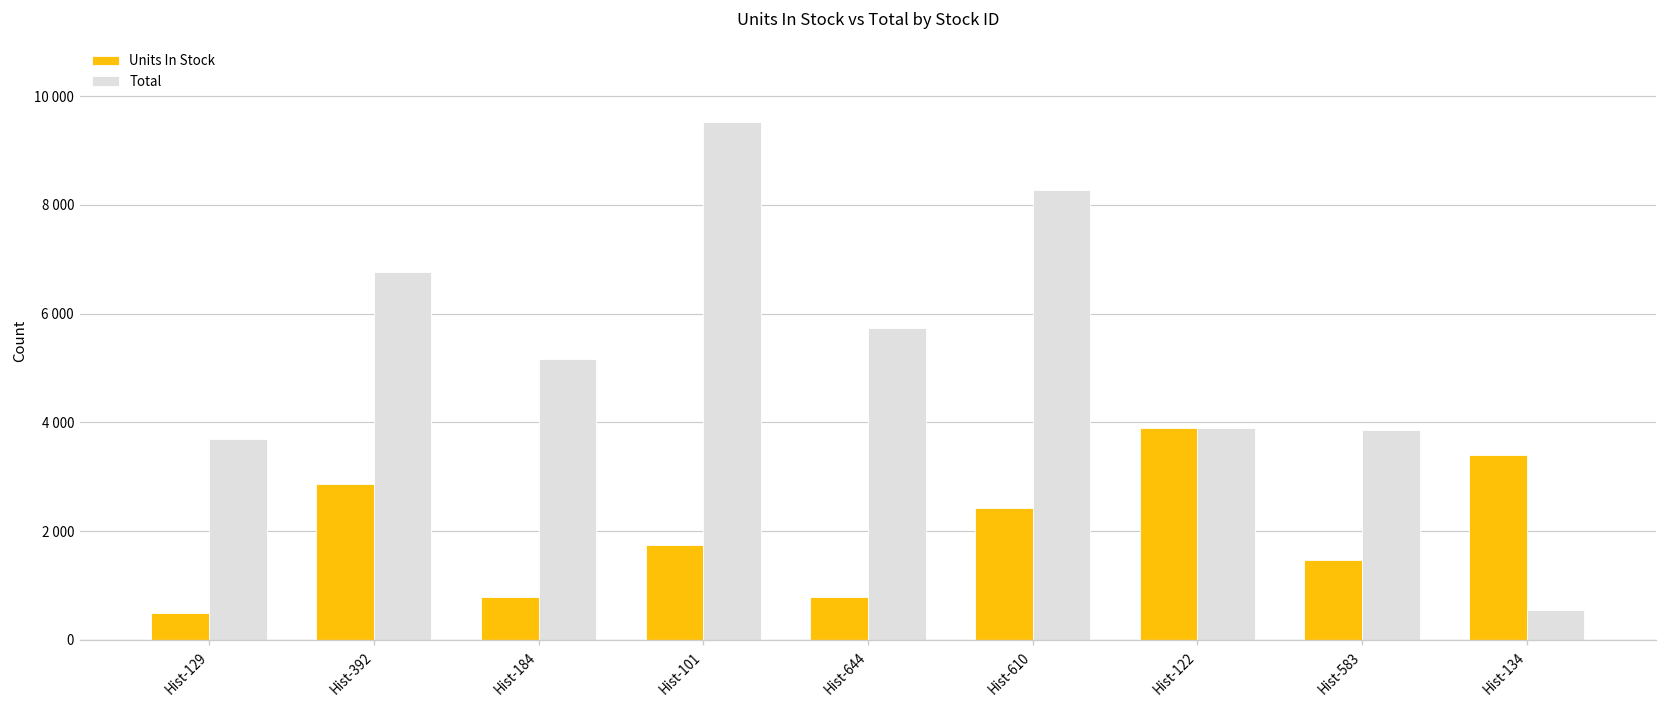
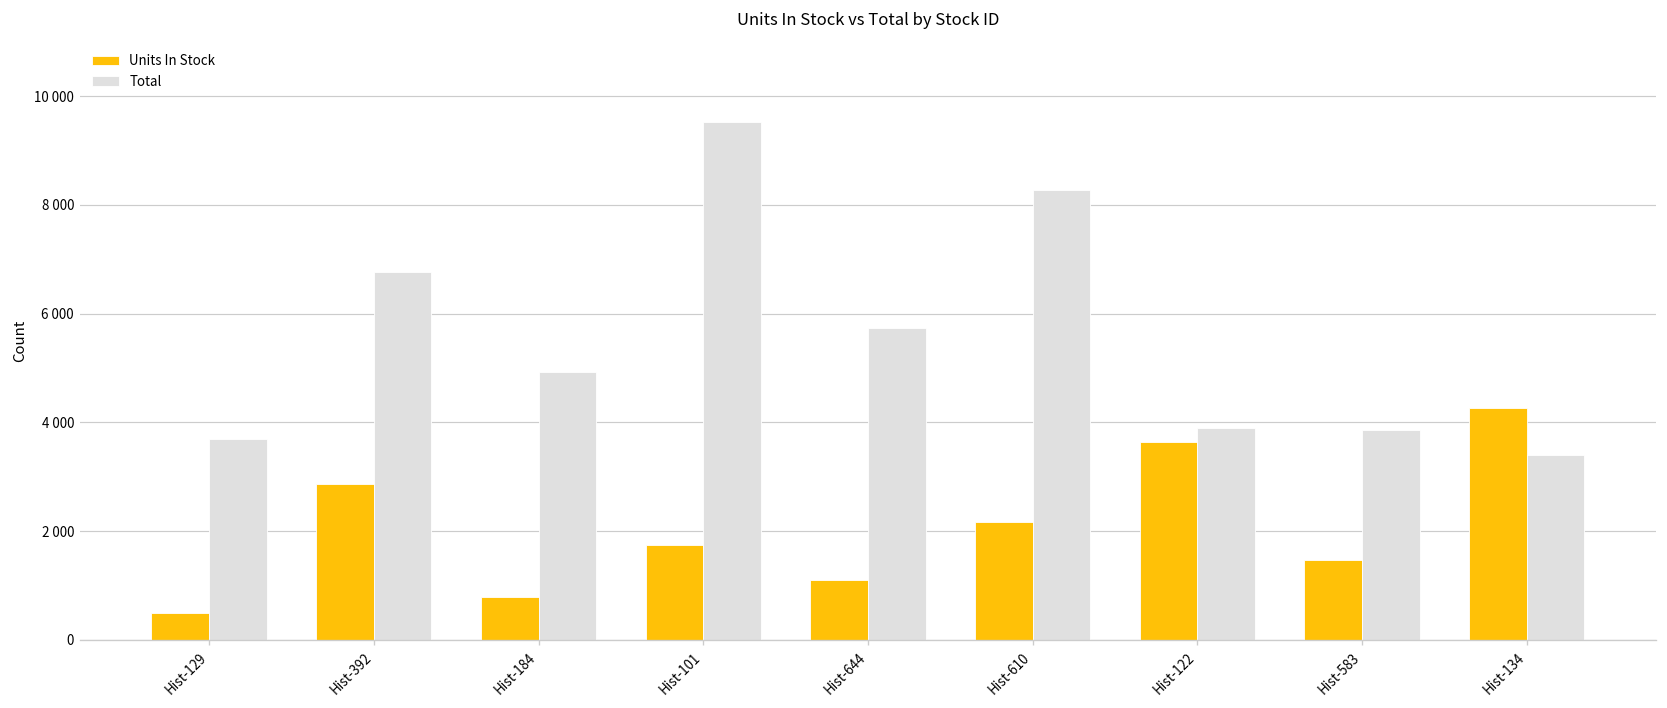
  {
    "Units In Stock": {
      "Hist-129": 500,
      "Hist-392": 2900,
      "Hist-184": 800,
      "Hist-101": 1700,
-     "Hist-644": 800,
-     "Hist-610": 2400,
-     "Hist-122": 3900,
+     "Hist-644": 1100,
+     "Hist-610": 2200,
+     "Hist-122": 3600,
      "Hist-583": 1500,
-     "Hist-134": 3400
+     "Hist-134": 4300
    },
    "Total": {
      "Hist-129": 3700,
      "Hist-392": 6800,
-     "Hist-184": 5200,
+     "Hist-184": 4900,
      "Hist-101": 9500,
      "Hist-644": 5700,
      "Hist-610": 8300,
      "Hist-122": 3900,
      "Hist-583": 3900,
-     "Hist-134": 600
+     "Hist-134": 3400
    }
  }
